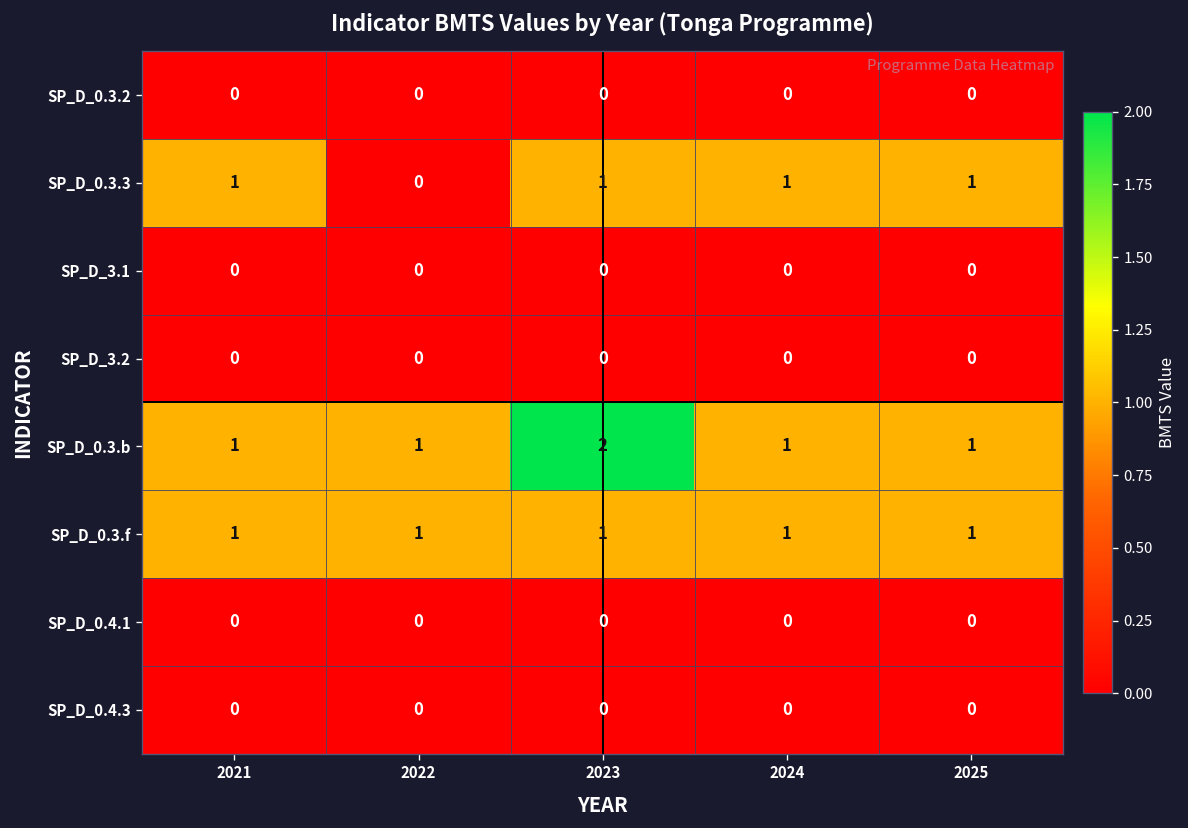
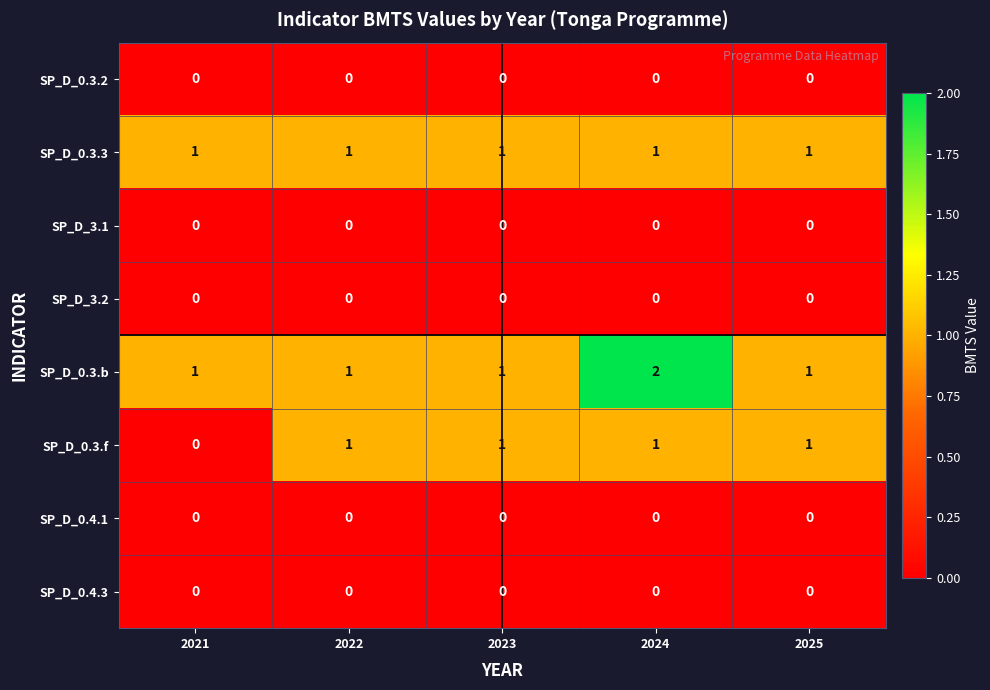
  {
    "SP_D_0.3.2": {
      "2021": 0,
      "2022": 0,
      "2023": 0,
      "2024": 0
    },
    "SP_D_0.3.3": {
      "2021": 1,
-     "2022": 0,
+     "2022": 1,
      "2023": 1,
      "2024": 1,
      "2025": 1
    },
    "SP_D_3.1": {
      "2021": 0,
      "2022": 0,
      "2023": 0,
      "2024": 0,
      "2025": 0
    },
    "SP_D_3.2": {
      "2021": 0,
      "2022": 0,
      "2023": 0,
      "2024": 0,
      "2025": 0
    },
    "SP_D_0.3.b": {
      "2021": 1,
      "2022": 1,
-     "2023": 2,
-     "2024": 1,
+     "2023": 1,
+     "2024": 2,
      "2025": 1
    },
    "SP_D_0.3.f": {
-     "2021": 1,
+     "2021": 0,
      "2022": 1,
      "2023": 1,
      "2024": 1,
      "2025": 1
    },
    "SP_D_0.4.1": {
      "2021": 0,
      "2022": 0,
      "2023": 0,
      "2024": 0,
      "2025": 0
    },
    "SP_D_0.4.3": {
      "2021": 0,
      "2022": 0,
      "2023": 0,
      "2024": 0,
      "2025": 0
    }
  }
